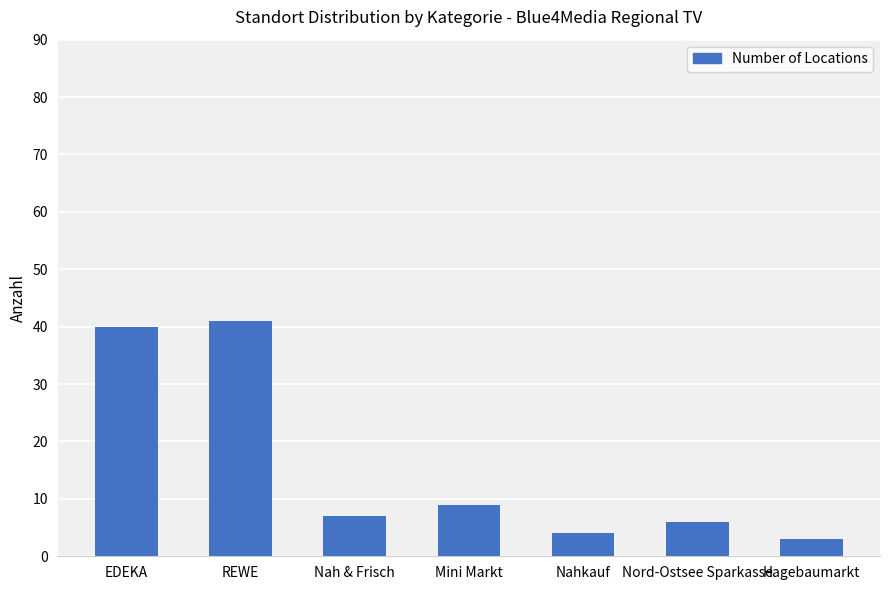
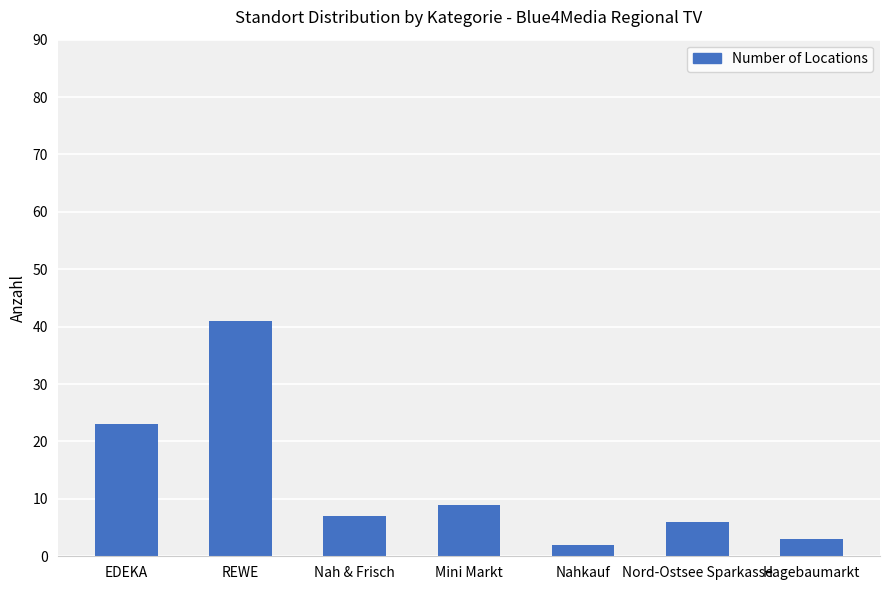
  {
-   "EDEKA": 40,
+   "EDEKA": 23,
    "REWE": 41,
    "Nah & Frisch": 7,
    "Mini Markt": 9,
-   "Nahkauf": 4,
+   "Nahkauf": 2,
    "Nord-Ostsee Sparkasse": 6,
    "Hagebaumarkt": 3
  }
